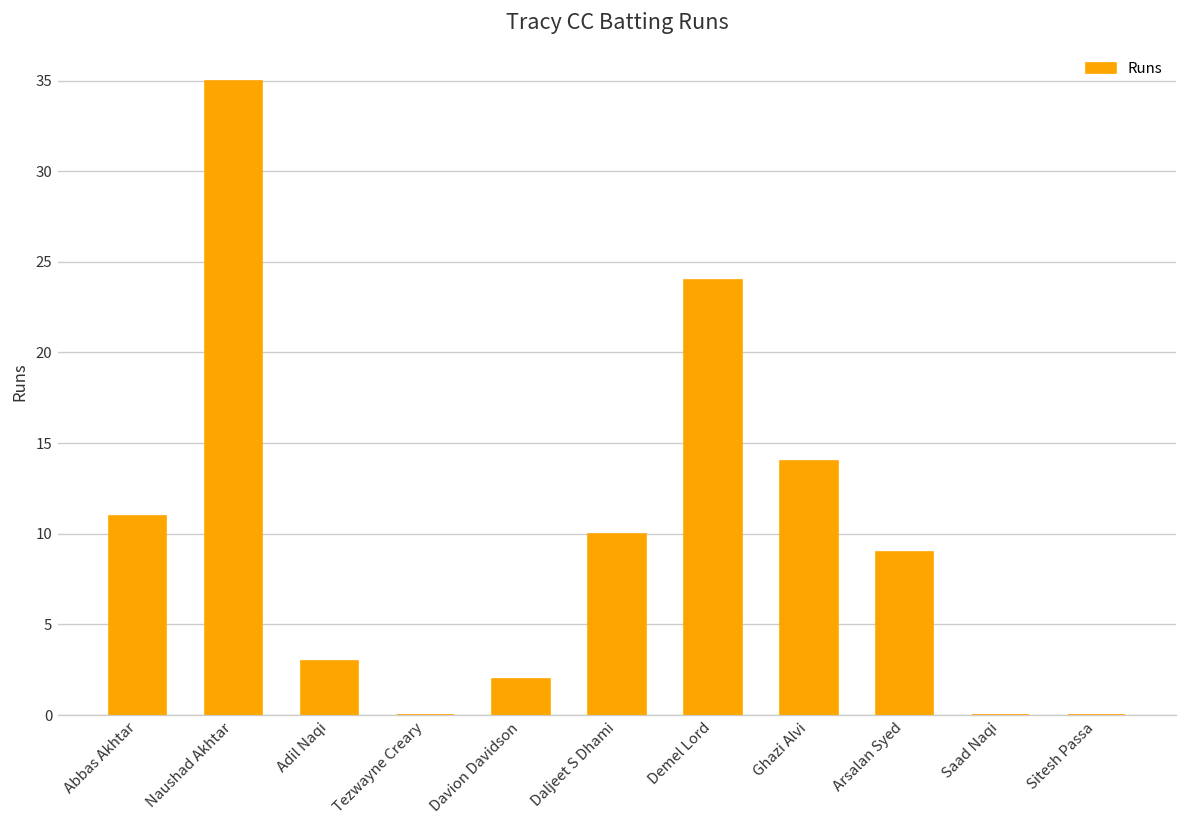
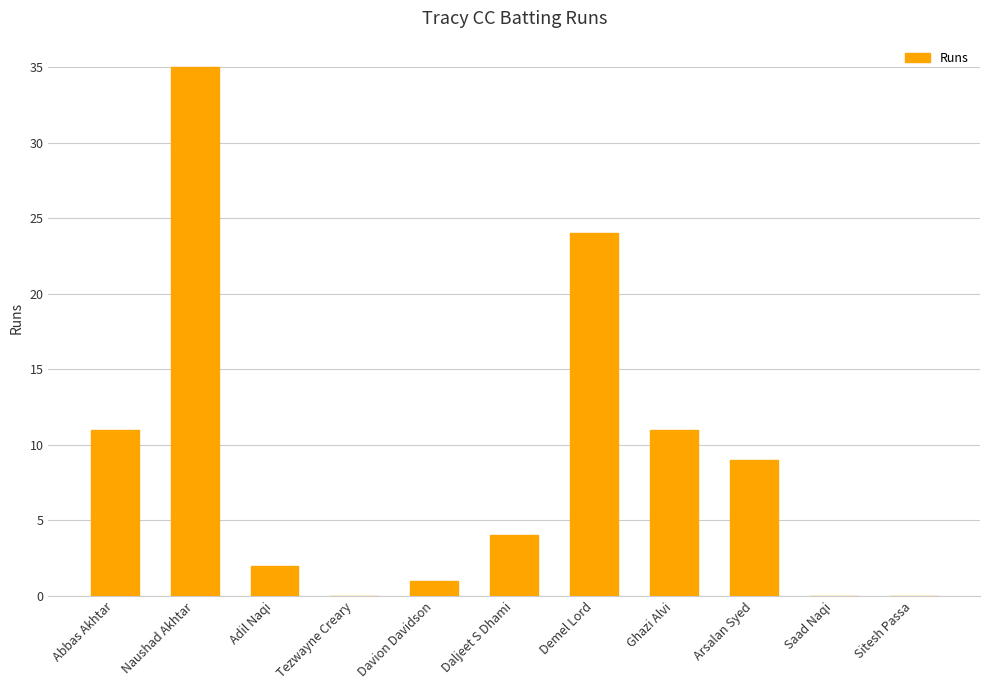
  {
    "Abbas Akhtar": 11,
    "Naushad Akhtar": 35,
-   "Adil Naqi": 3,
+   "Adil Naqi": 2,
    "Tezwayne Creary": 0,
-   "Davion Davidson": 2,
-   "Daljeet S Dhami": 10,
+   "Davion Davidson": 1,
+   "Daljeet S Dhami": 4,
    "Demel Lord": 24,
-   "Ghazi Alvi": 14,
+   "Ghazi Alvi": 11,
    "Arsalan Syed": 9,
    "Saad Naqi": 0,
    "Sitesh Passa": 0
  }
